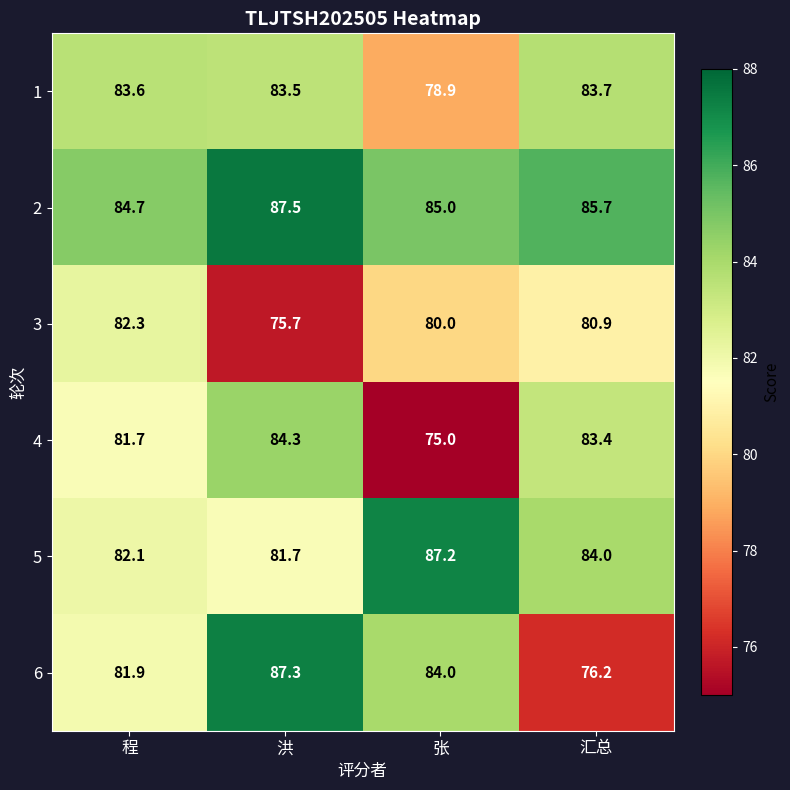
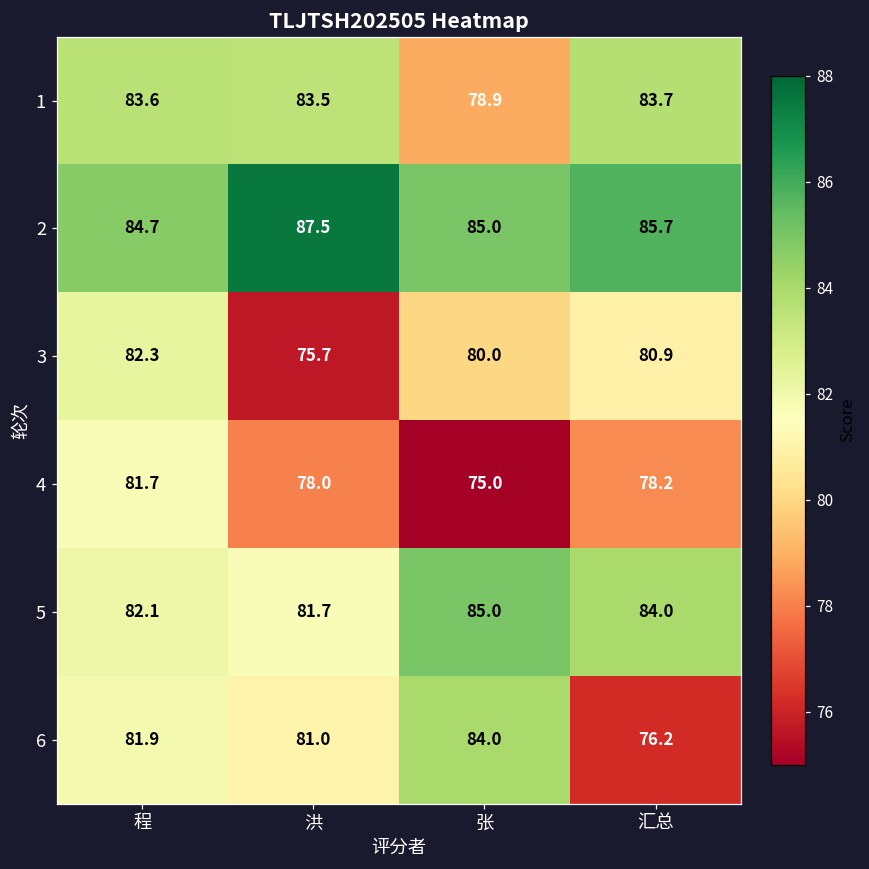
  {
    "1": {
      "程": 83.6,
      "洪": 83.5,
      "张": 78.9,
      "汇总": 83.7
    },
    "2": {
      "程": 84.7,
      "洪": 87.5,
      "张": 85.0,
      "汇总": 85.7
    },
    "3": {
      "程": 82.3,
      "洪": 75.7,
      "张": 80.0,
      "汇总": 80.9
    },
    "4": {
      "程": 81.7,
-     "洪": 84.3,
+     "洪": 78.0,
      "张": 75.0,
-     "汇总": 83.4
+     "汇总": 78.2
    },
    "5": {
      "程": 82.1,
      "洪": 81.7,
-     "张": 87.2,
+     "张": 85.0,
      "汇总": 84.0
    },
    "6": {
      "程": 81.9,
-     "洪": 87.3,
+     "洪": 81.0,
      "张": 84.0,
      "汇总": 76.2
    }
  }
